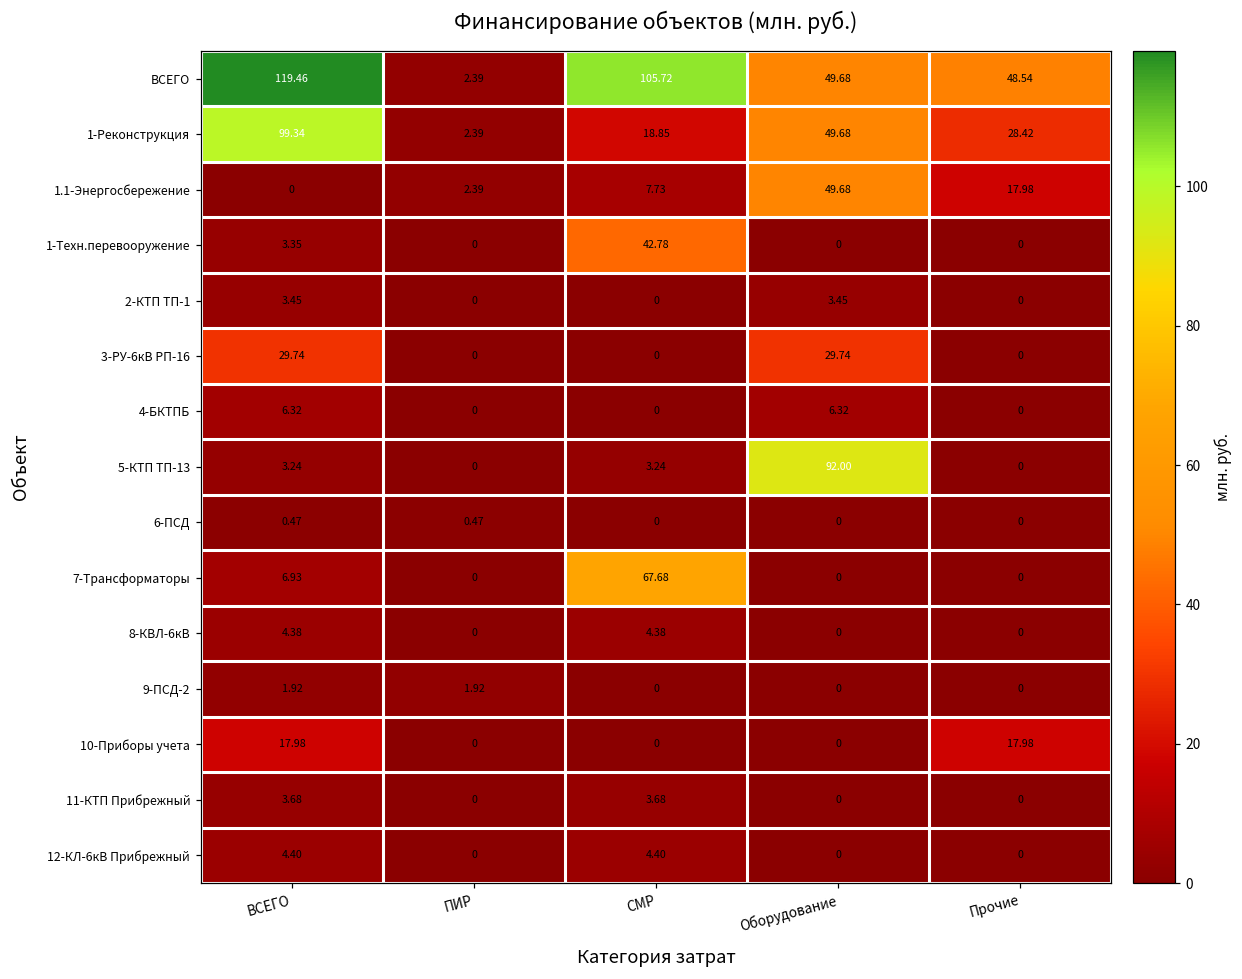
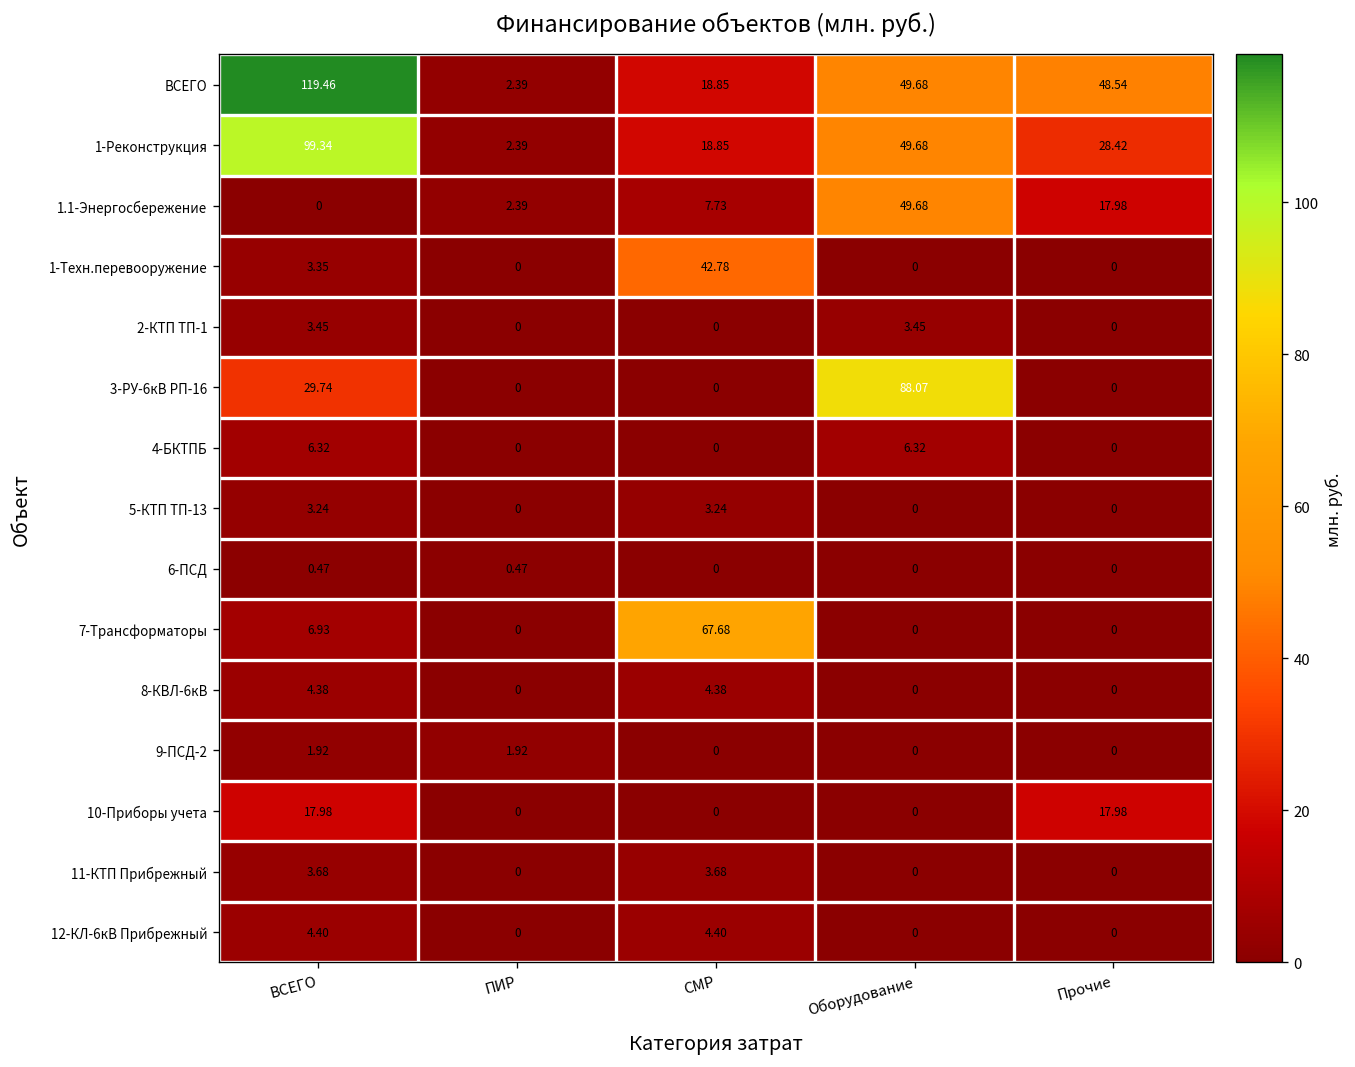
  {
    "ВСЕГО": {
      "ВСЕГО": 119.46,
      "ПИР": 2.39,
-     "СМР": 105.72,
+     "СМР": 18.85,
      "Оборудование": 49.68,
      "Прочие": 48.54
    },
    "1-Реконструкция": {
      "ВСЕГО": 99.34,
      "ПИР": 2.39,
      "СМР": 18.85,
      "Оборудование": 49.68,
      "Прочие": 28.42
    },
    "1.1-Энергосбережение": {
      "ВСЕГО": 0,
      "ПИР": 2.39,
      "СМР": 7.73,
      "Оборудование": 49.68,
      "Прочие": 17.98
    },
    "1-Техн.перевооружение": {
      "ВСЕГО": 3.35,
      "ПИР": 0,
      "СМР": 42.78,
      "Оборудование": 0,
      "Прочие": 0
    },
    "2-КТП ТП-1": {
      "ВСЕГО": 3.45,
      "ПИР": 0,
      "СМР": 0,
      "Оборудование": 3.45,
      "Прочие": 0
    },
    "3-РУ-6кВ РП-16": {
      "ВСЕГО": 29.74,
      "ПИР": 0,
      "СМР": 0,
-     "Оборудование": 29.74,
+     "Оборудование": 88.07,
      "Прочие": 0
    },
    "4-БКТПБ": {
      "ВСЕГО": 6.32,
      "ПИР": 0,
      "СМР": 0,
      "Оборудование": 6.32,
      "Прочие": 0
    },
    "5-КТП ТП-13": {
      "ВСЕГО": 3.24,
      "ПИР": 0,
      "СМР": 3.24,
-     "Оборудование": 92.00,
+     "Оборудование": 0,
      "Прочие": 0
    },
    "6-ПСД": {
      "ВСЕГО": 0.47,
      "ПИР": 0.47,
      "СМР": 0,
      "Оборудование": 0,
      "Прочие": 0
    },
    "7-Трансформаторы": {
      "ВСЕГО": 6.93,
      "ПИР": 0,
      "СМР": 67.68,
      "Оборудование": 0,
      "Прочие": 0
    },
    "8-КВЛ-6кВ": {
      "ВСЕГО": 4.38,
      "ПИР": 0,
      "СМР": 4.38,
      "Оборудование": 0,
      "Прочие": 0
    },
    "9-ПСД-2": {
      "ВСЕГО": 1.92,
      "ПИР": 1.92,
      "СМР": 0,
      "Оборудование": 0,
      "Прочие": 0
    },
    "10-Приборы учета": {
      "ВСЕГО": 17.98,
      "ПИР": 0,
      "СМР": 0,
      "Оборудование": 0,
      "Прочие": 17.98
    },
    "11-КТП Прибрежный": {
      "ВСЕГО": 3.68,
      "ПИР": 0,
      "СМР": 3.68,
      "Оборудование": 0,
      "Прочие": 0
    },
    "12-КЛ-6кВ Прибрежный": {
      "ВСЕГО": 4.40,
      "ПИР": 0,
      "СМР": 4.40,
      "Оборудование": 0,
      "Прочие": 0
    }
  }
